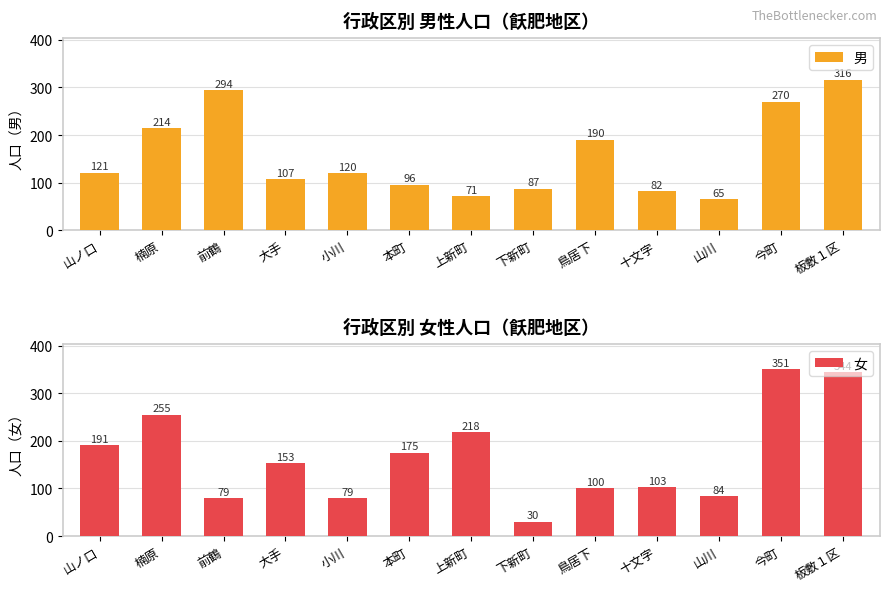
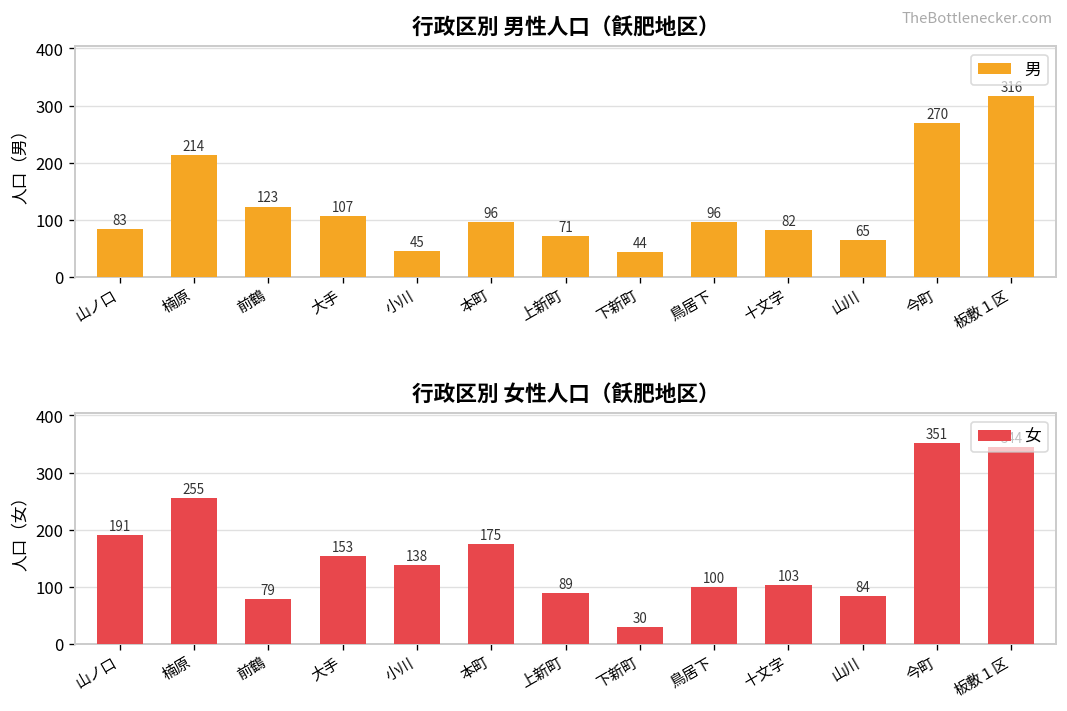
  {
    "行政区別 男性人口（飫肥地区）": {
-     "山ノ口": 121,
+     "山ノ口": 83,
      "楠原": 214,
-     "前鶴": 294,
+     "前鶴": 123,
      "大手": 107,
-     "小川": 120,
+     "小川": 45,
      "本町": 96,
      "上新町": 71,
-     "下新町": 87,
-     "鳥居下": 190,
+     "下新町": 44,
+     "鳥居下": 96,
      "十文字": 82,
      "山川": 65,
      "今町": 270
    },
    "行政区別 女性人口（飫肥地区）": {
      "山ノ口": 191,
      "楠原": 255,
      "前鶴": 79,
      "大手": 153,
-     "小川": 79,
+     "小川": 138,
      "本町": 175,
-     "上新町": 218,
+     "上新町": 89,
      "下新町": 30,
      "鳥居下": 100,
      "十文字": 103,
      "山川": 84,
      "今町": 351
    }
  }
